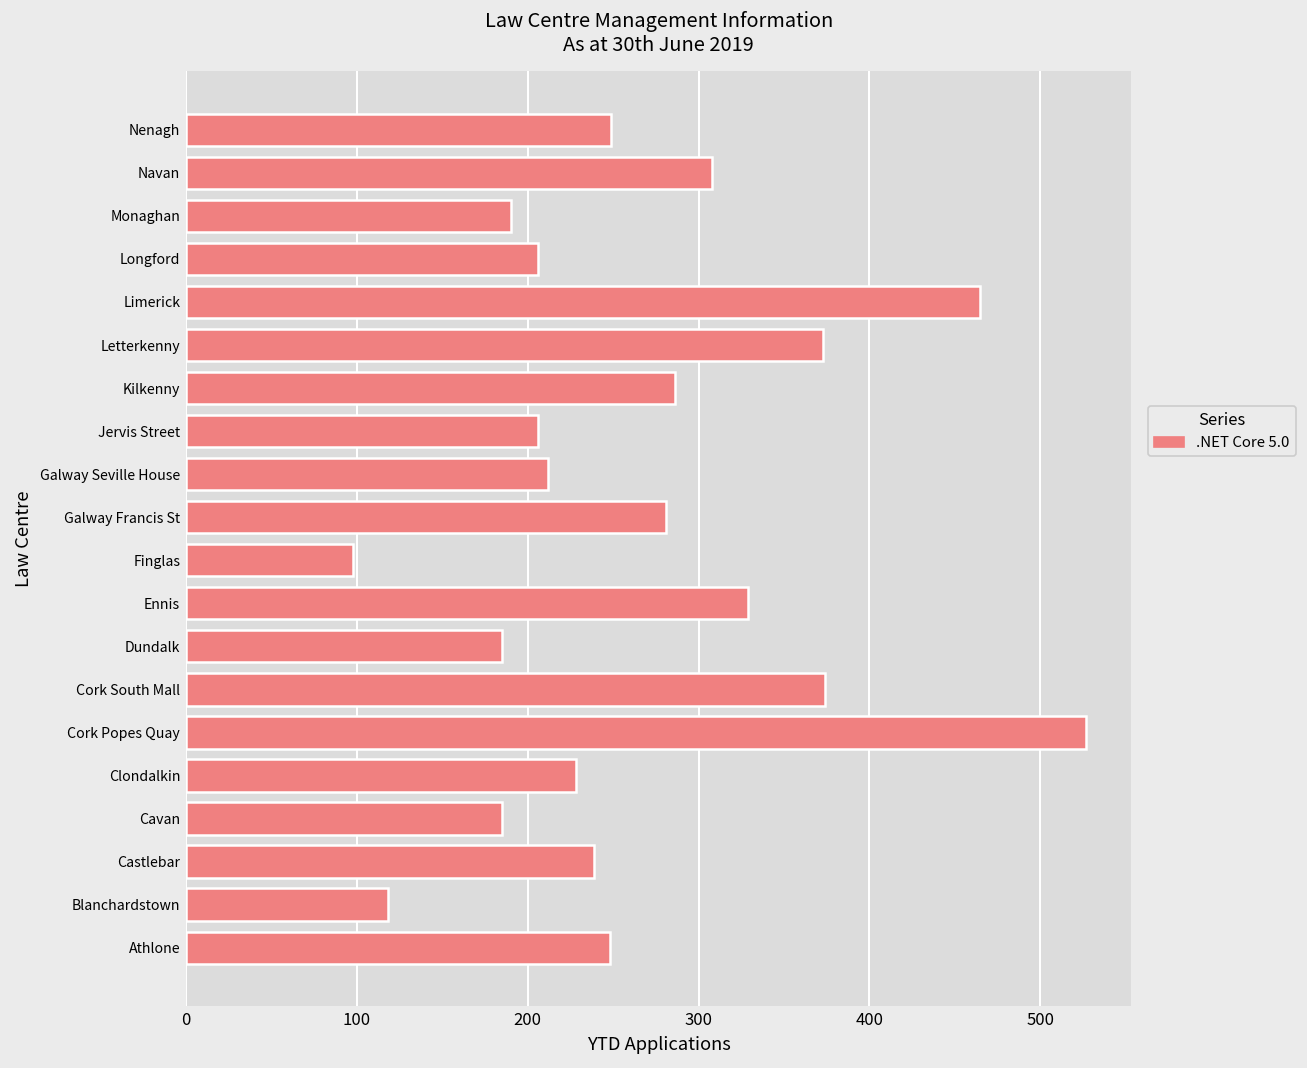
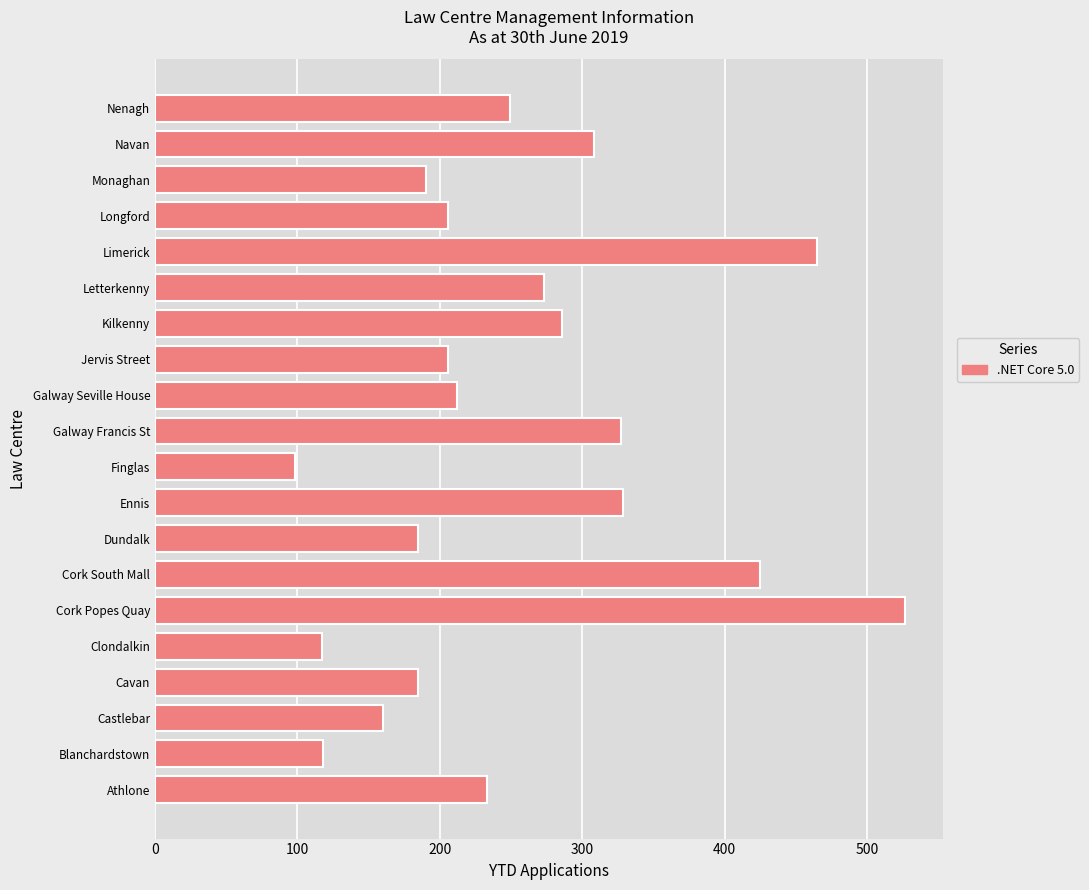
  {
    "Nenagh": 249,
    "Navan": 308,
    "Monaghan": 190,
    "Longford": 206,
    "Limerick": 465,
-   "Letterkenny": 373,
+   "Letterkenny": 273,
    "Kilkenny": 286,
    "Jervis Street": 206,
    "Galway Seville House": 212,
-   "Galway Francis St": 281,
+   "Galway Francis St": 327,
    "Finglas": 98,
    "Ennis": 329,
    "Dundalk": 185,
-   "Cork South Mall": 374,
+   "Cork South Mall": 425,
    "Cork Popes Quay": 527,
-   "Clondalkin": 228,
+   "Clondalkin": 117,
    "Cavan": 185,
-   "Castlebar": 239,
+   "Castlebar": 160,
    "Blanchardstown": 118,
-   "Athlone": 248
+   "Athlone": 233
  }
